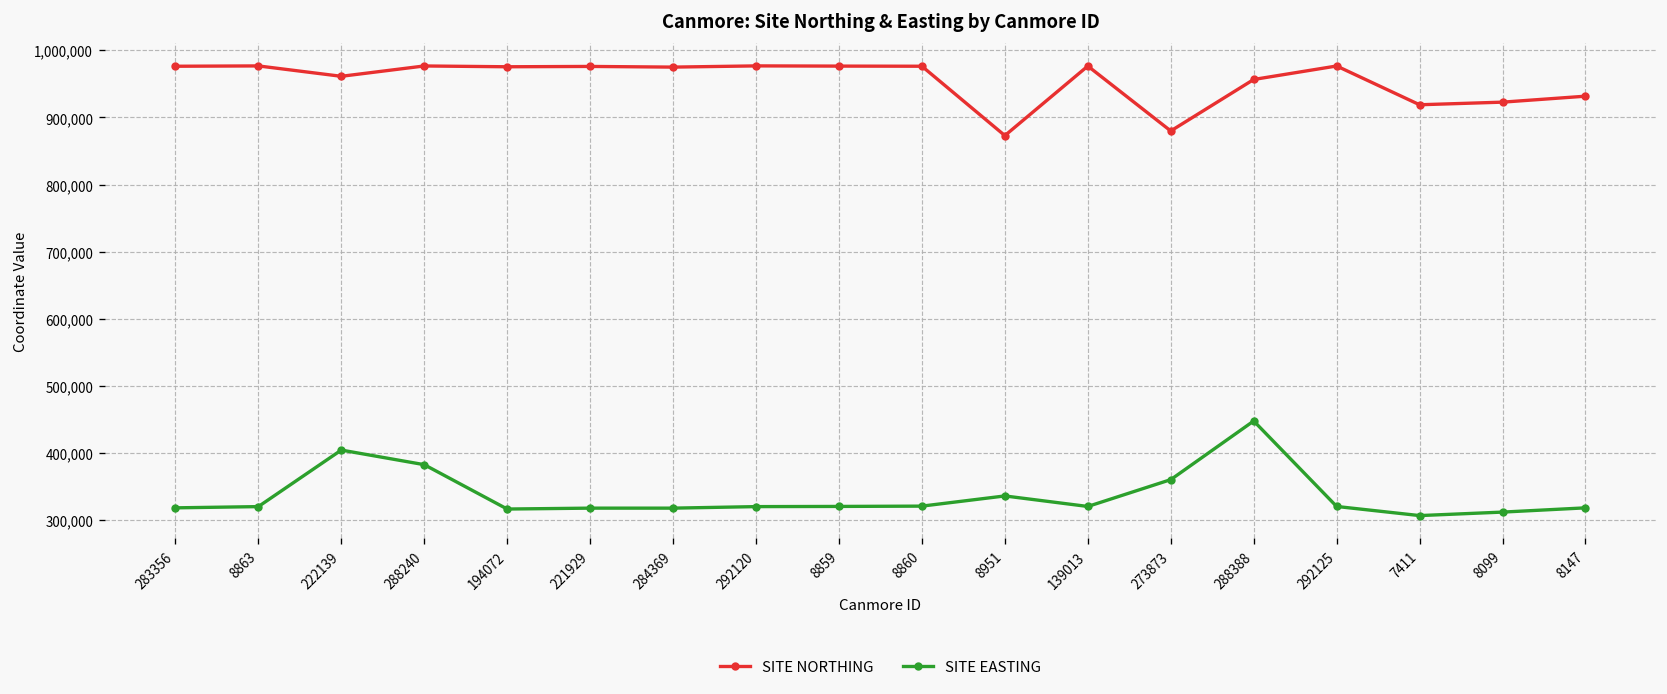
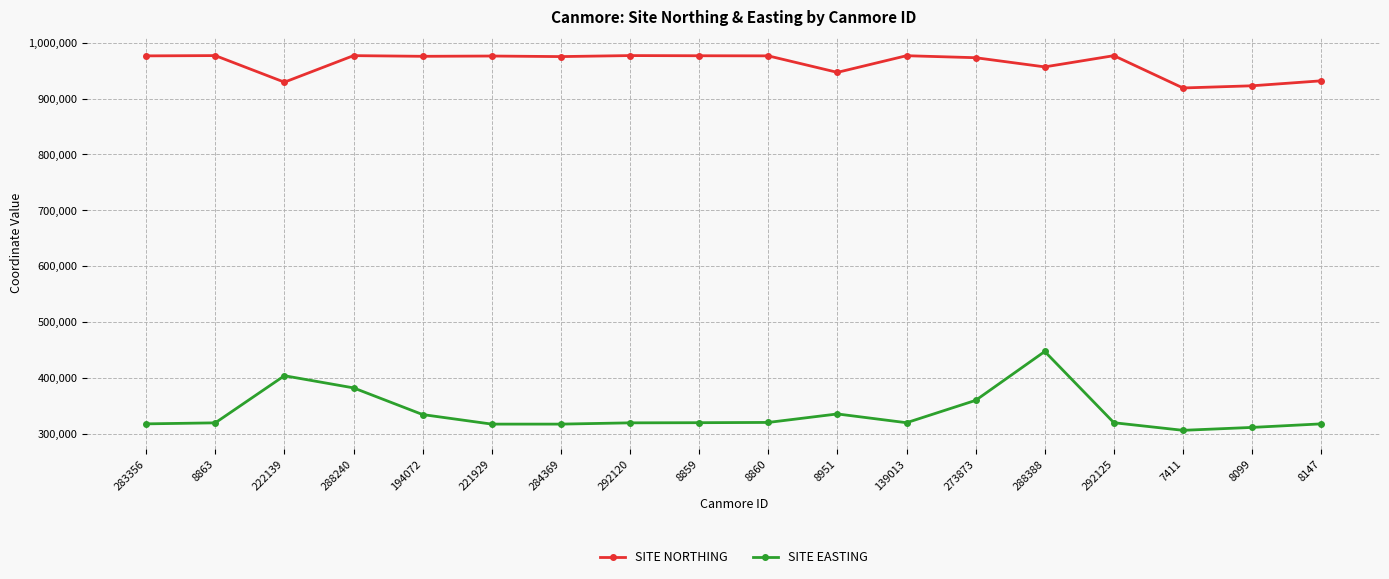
  {
    "SITE NORTHING": {
      "283356": "980,000",
      "8863": "980,000",
-     "222139": "960,000",
+     "222139": "930,000",
      "288240": "980,000",
      "194072": "980,000",
      "221929": "980,000",
      "284369": "980,000",
      "292120": "980,000",
      "8859": "980,000",
      "8860": "980,000",
-     "8951": "870,000",
+     "8951": "950,000",
      "139013": "980,000",
-     "273873": "880,000",
+     "273873": "970,000",
      "288388": "960,000",
      "292125": "980,000",
      "7411": "920,000",
      "8099": "920,000",
      "8147": "930,000"
    },
    "SITE EASTING": {
      "283356": "320,000",
      "8863": "320,000",
      "222139": "400,000",
      "288240": "380,000",
-     "194072": "320,000",
+     "194072": "340,000",
      "221929": "320,000",
      "284369": "320,000",
      "292120": "320,000",
      "8859": "320,000",
      "8860": "320,000",
      "8951": "340,000",
      "139013": "320,000",
      "273873": "360,000",
      "288388": "450,000",
      "292125": "320,000",
      "7411": "310,000",
      "8099": "310,000",
      "8147": "320,000"
    }
  }
